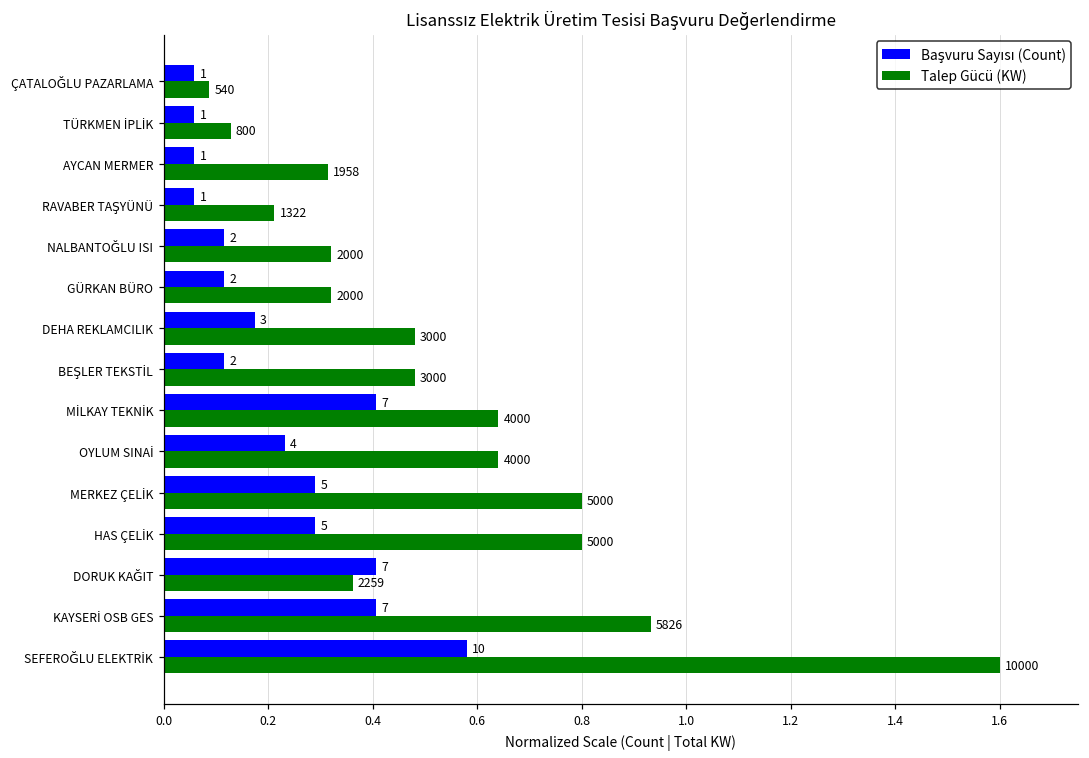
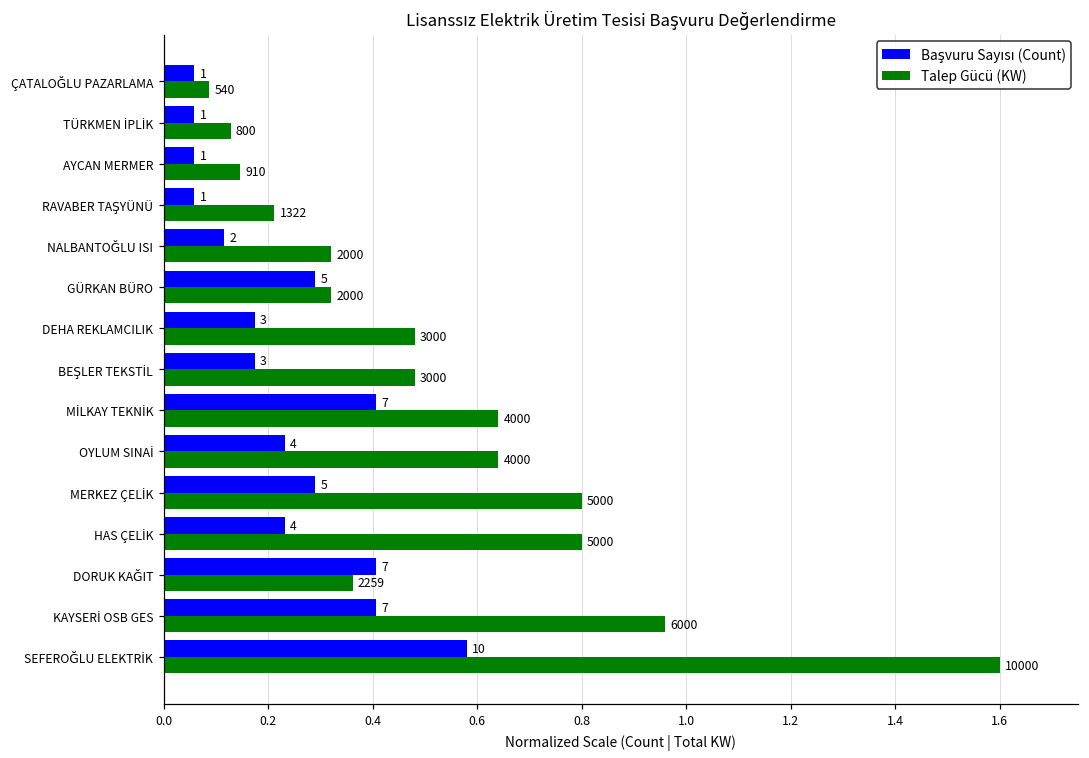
  {
    "Başvuru Sayısı (Count)": {
-     "GÜRKAN BÜRO": 2,
-     "BEŞLER TEKSTİL": 2,
-     "HAS ÇELİK": 5
+     "GÜRKAN BÜRO": 5,
+     "BEŞLER TEKSTİL": 3,
+     "HAS ÇELİK": 4
    },
    "Talep Gücü (KW)": {
-     "AYCAN MERMER": 1958,
-     "KAYSERİ OSB GES": 5826
+     "AYCAN MERMER": 910,
+     "KAYSERİ OSB GES": 6000
    }
  }
